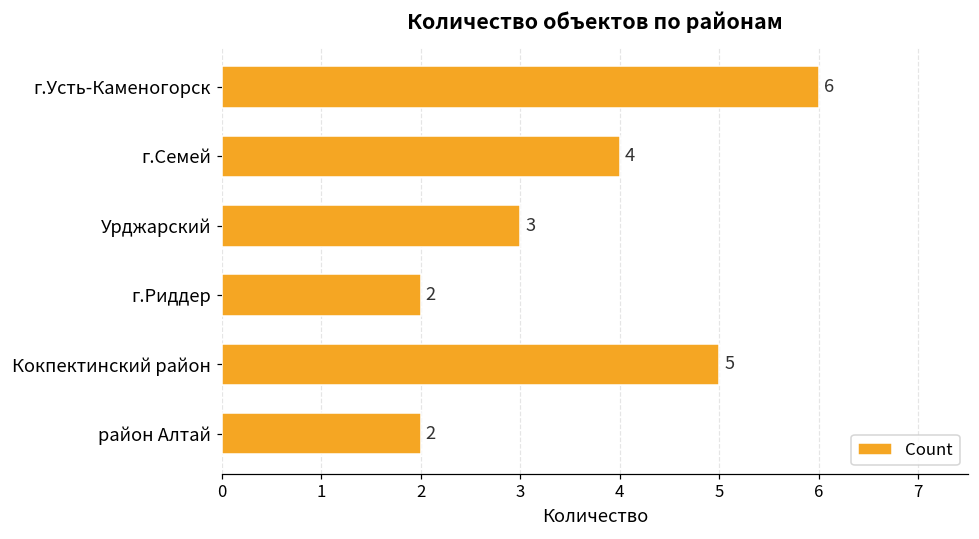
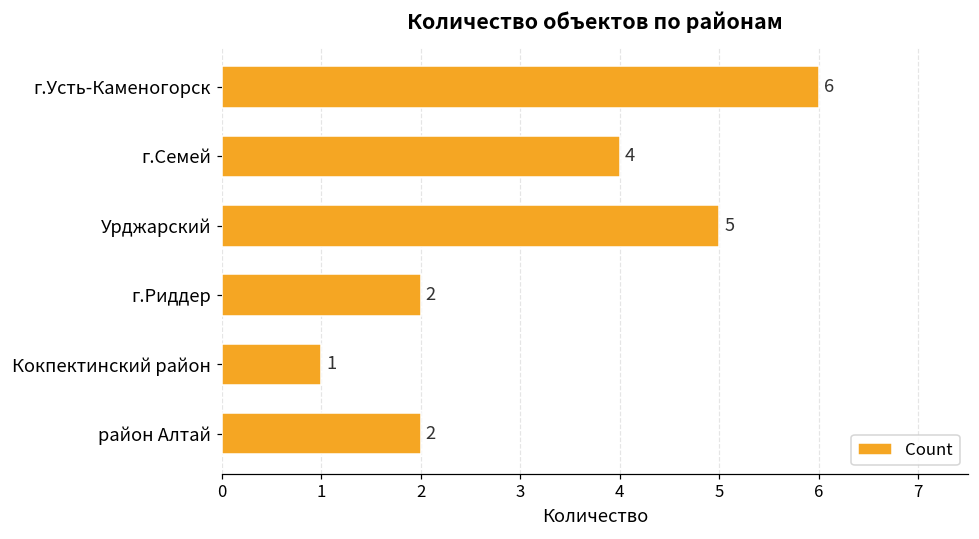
  {
    "г.Усть-Каменогорск": 6,
    "г.Семей": 4,
-   "Урджарский": 3,
+   "Урджарский": 5,
    "г.Риддер": 2,
-   "Кокпектинский район": 5,
+   "Кокпектинский район": 1,
    "район Алтай": 2
  }
